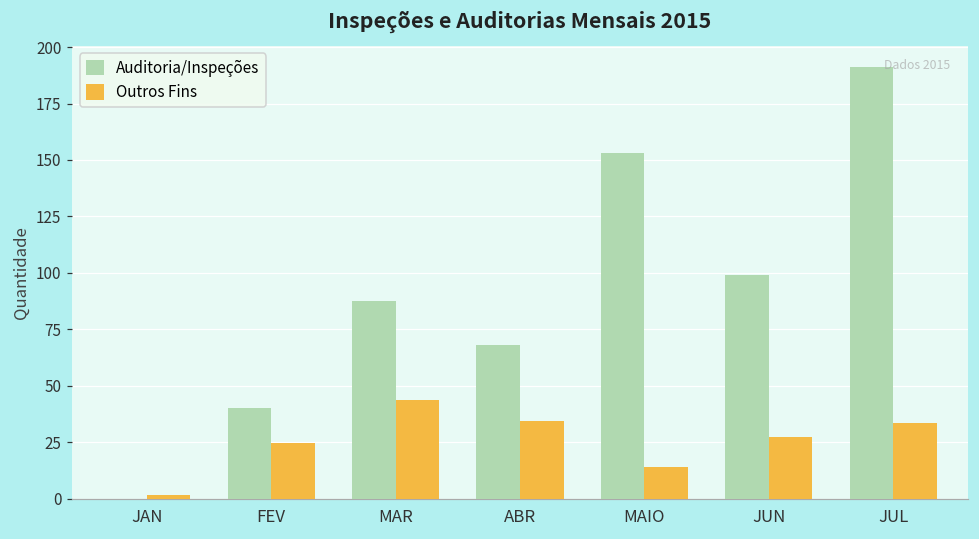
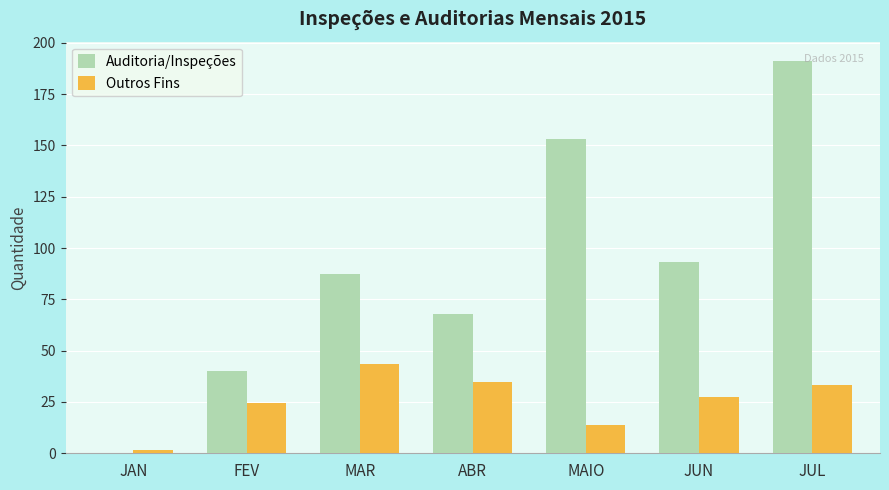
  {
    "Auditoria/Inspeções": {
      "JAN": 0,
      "FEV": 40,
      "MAR": 87,
      "ABR": 68,
      "MAIO": 153,
-     "JUN": 99
+     "JUN": 93
    },
    "Outros Fins": {
      "JAN": 2,
      "FEV": 25,
      "MAR": 44,
      "ABR": 35,
      "MAIO": 14,
      "JUN": 28,
      "JUL": 34
    }
  }
